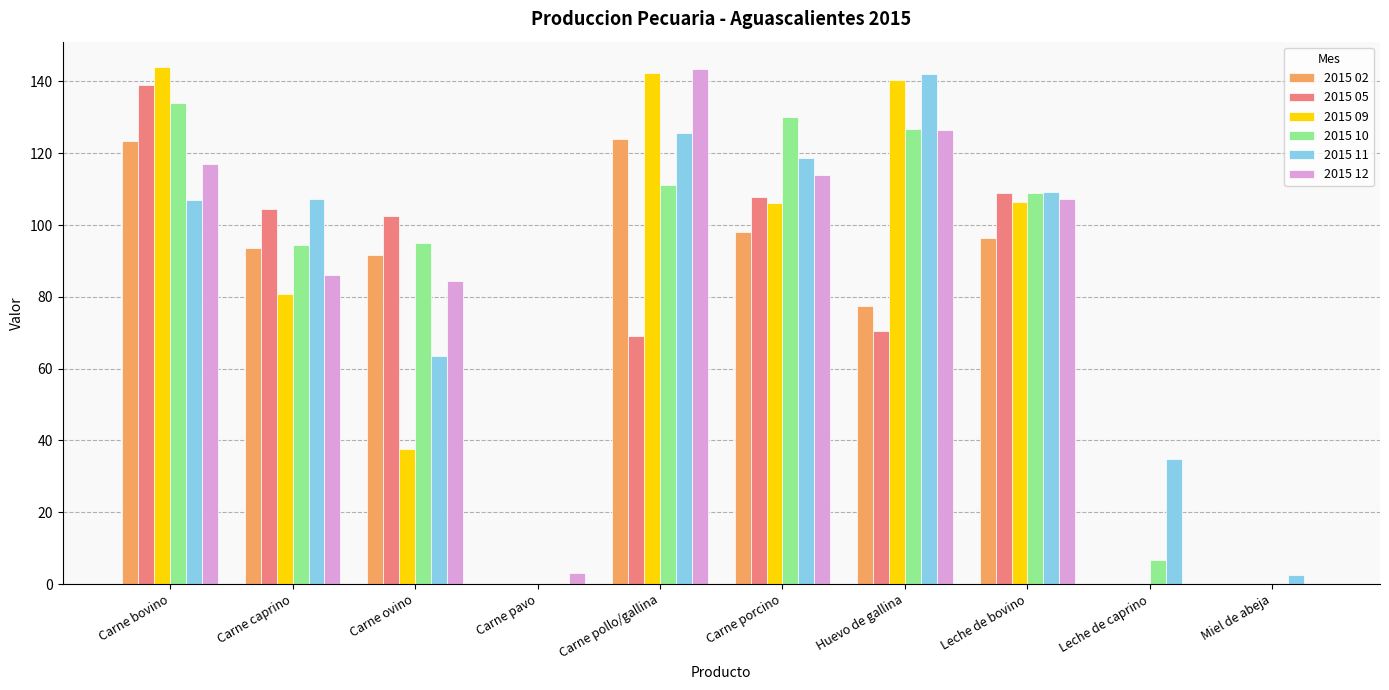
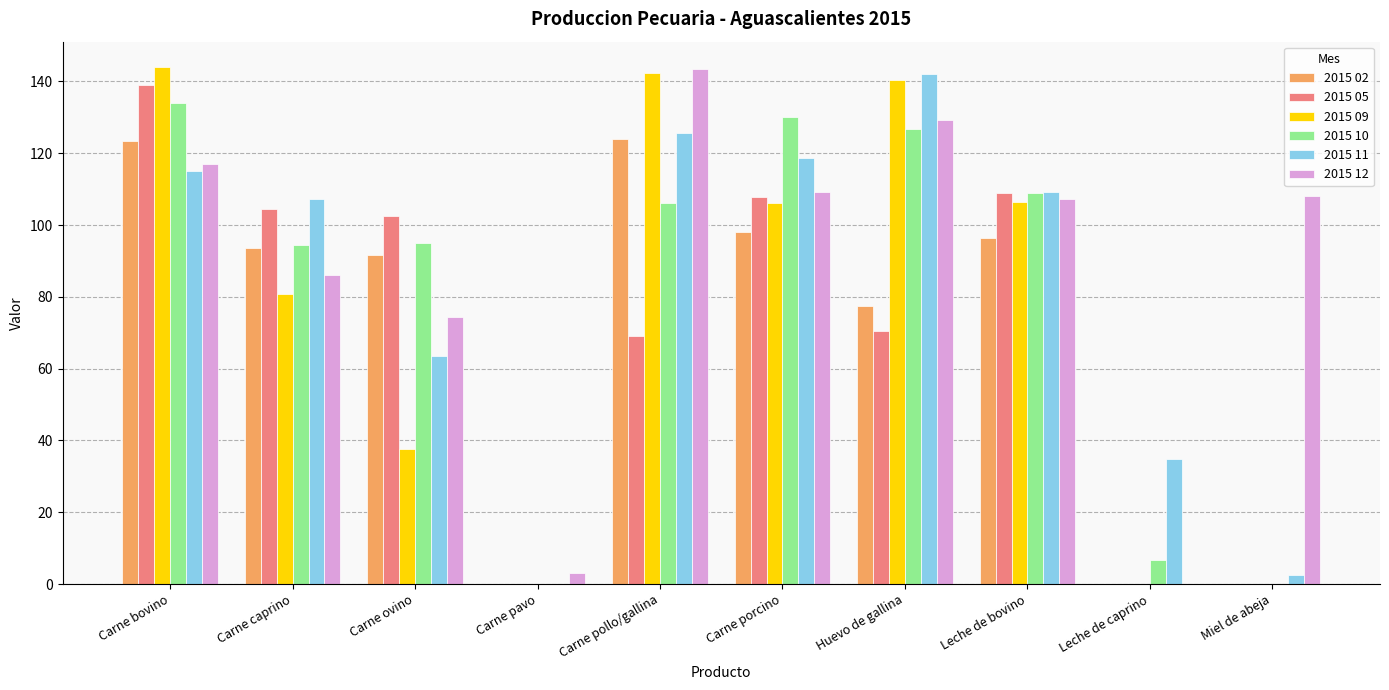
  {
    "2015 09": {
      "Carne bovino": 144,
      "Carne caprino": 81,
      "Carne ovino": 38,
      "Carne pavo": 0,
      "Carne pollo/gallina": 142,
      "Carne porcino": 106,
      "Huevo de gallina": 141,
      "Leche de bovino": 106,
      "Leche de caprino": 0,
      "Miel de abeja": 0
    },
    "2015 10": {
      "Carne bovino": 134,
      "Carne caprino": 95,
      "Carne ovino": 95,
      "Carne pavo": 0,
-     "Carne pollo/gallina": 111,
+     "Carne pollo/gallina": 106,
      "Carne porcino": 130,
      "Huevo de gallina": 127,
      "Leche de bovino": 109,
      "Leche de caprino": 7,
      "Miel de abeja": 0
    },
    "2015 11": {
-     "Carne bovino": 107,
+     "Carne bovino": 115,
      "Carne caprino": 107,
      "Carne ovino": 64,
      "Carne pavo": 0,
      "Carne pollo/gallina": 126,
      "Carne porcino": 119,
      "Huevo de gallina": 142,
      "Leche de bovino": 109,
      "Leche de caprino": 35,
      "Miel de abeja": 2
    },
    "2015 12": {
      "Carne bovino": 117,
      "Carne caprino": 86,
-     "Carne ovino": 84,
+     "Carne ovino": 74,
      "Carne pavo": 3,
      "Carne pollo/gallina": 144,
-     "Carne porcino": 114,
-     "Huevo de gallina": 126,
+     "Carne porcino": 109,
+     "Huevo de gallina": 129,
      "Leche de bovino": 107,
      "Leche de caprino": 0,
-     "Miel de abeja": 0
+     "Miel de abeja": 108
    }
  }
